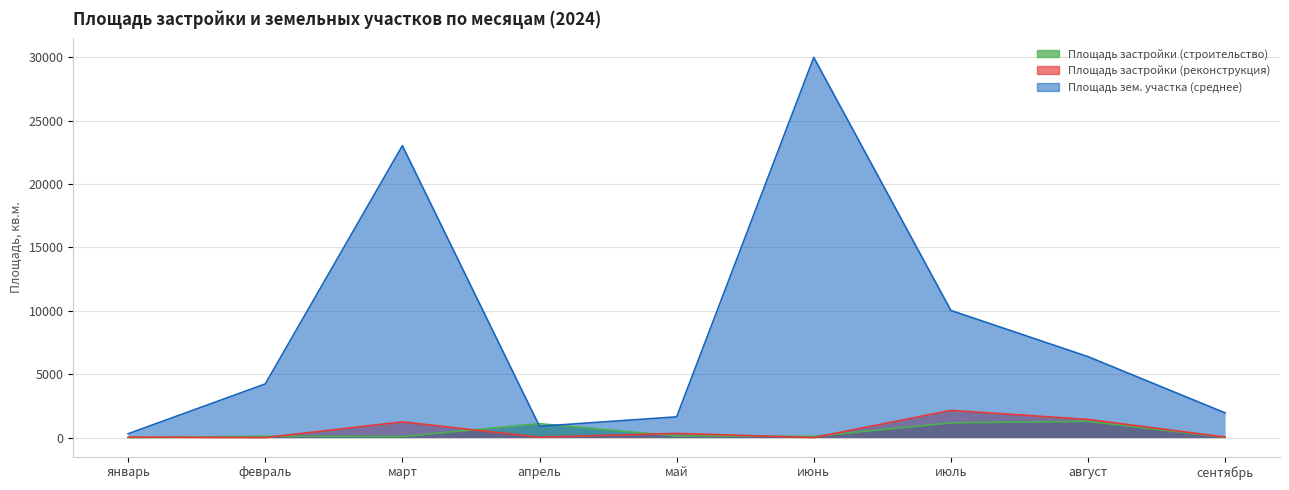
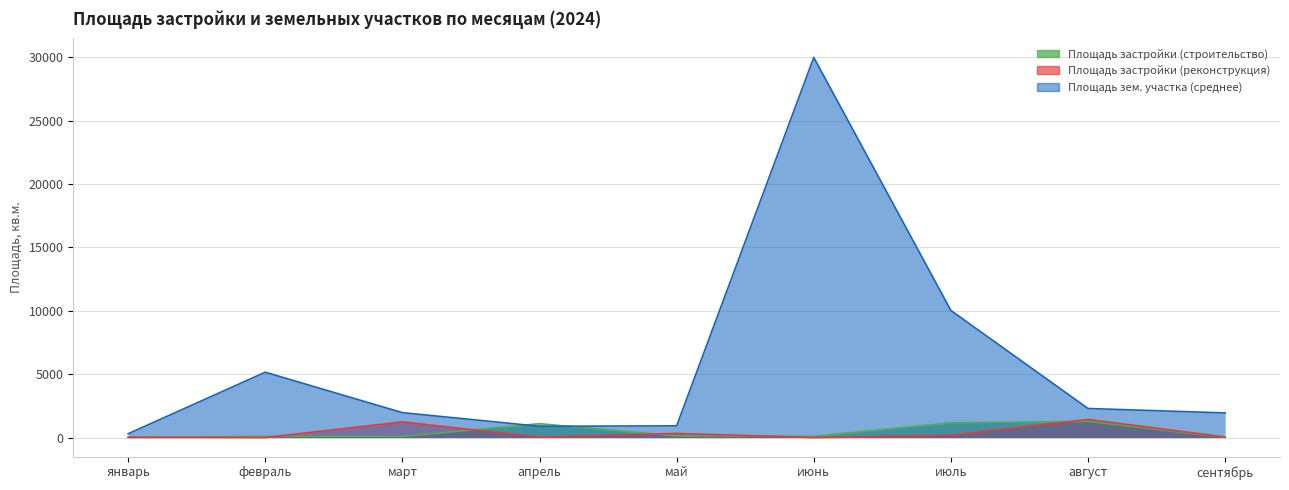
  {
    "Площадь застройки (строительство)": {
      "март": 100,
      "апрель": 1100,
      "июль": 1200
    },
    "Площадь застройки (реконструкция)": {
      "март": 1200,
      "апрель": 0,
-     "июль": 2100
+     "июль": 200
    },
    "Площадь зем. участка (среднее)": {
      "январь": 300,
-     "февраль": 4200,
-     "март": 23000,
+     "февраль": 5200,
+     "март": 2000,
      "апрель": 900,
-     "май": 1600,
+     "май": 900,
      "июнь": 30000,
      "июль": 10000,
-     "август": 6400,
+     "август": 2300,
      "сентябрь": 1900
    }
  }
